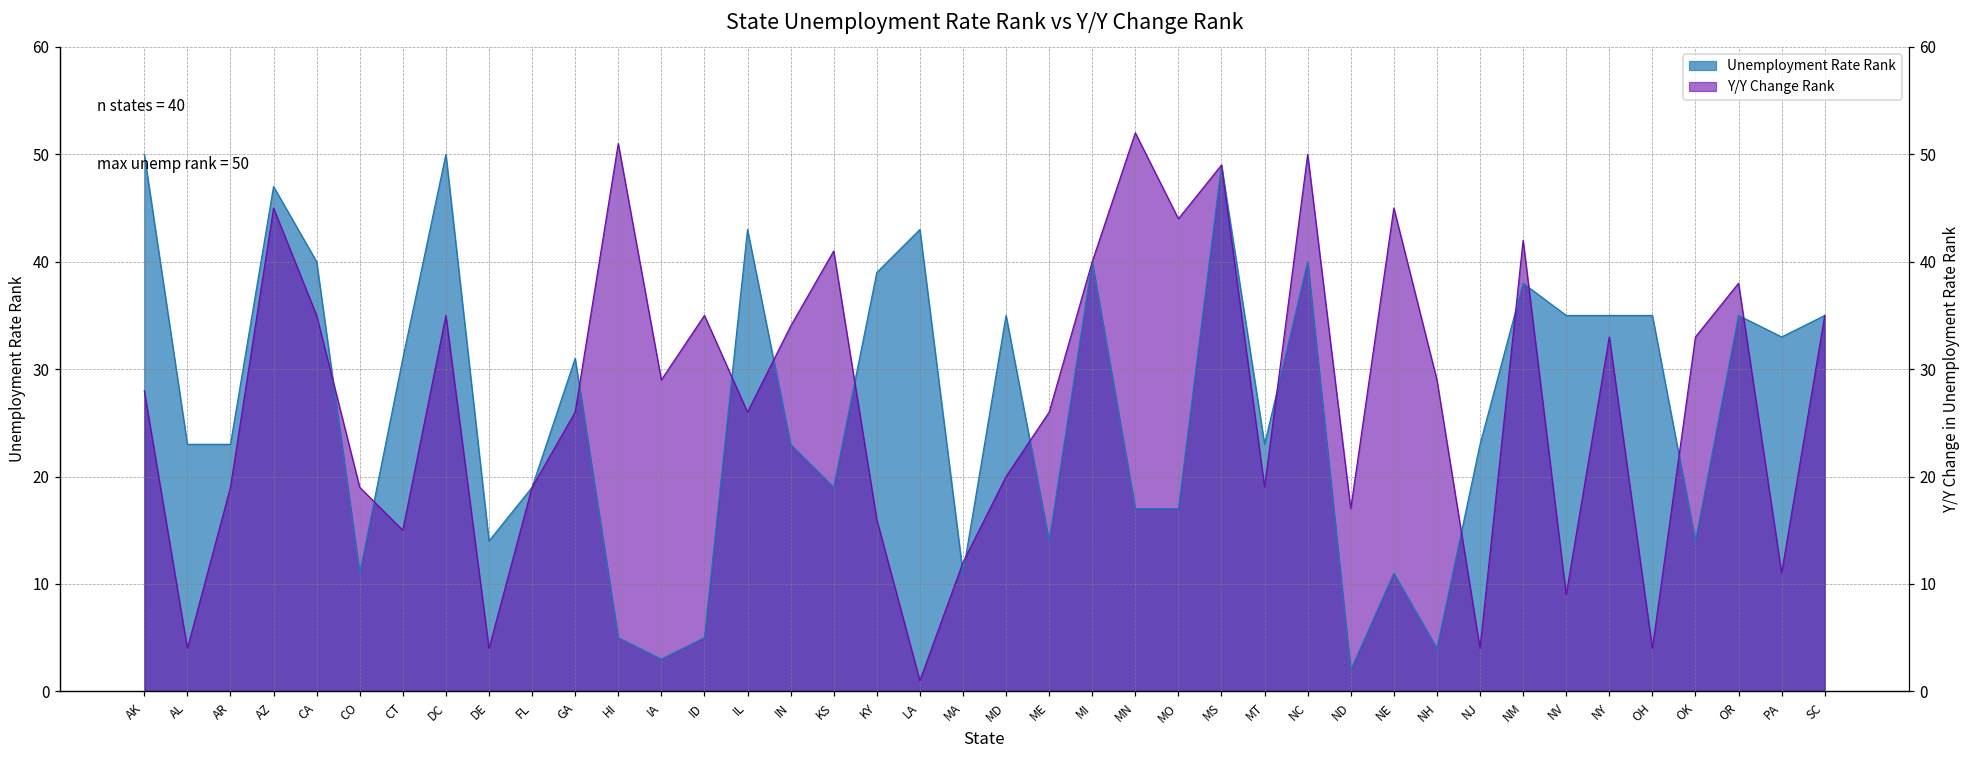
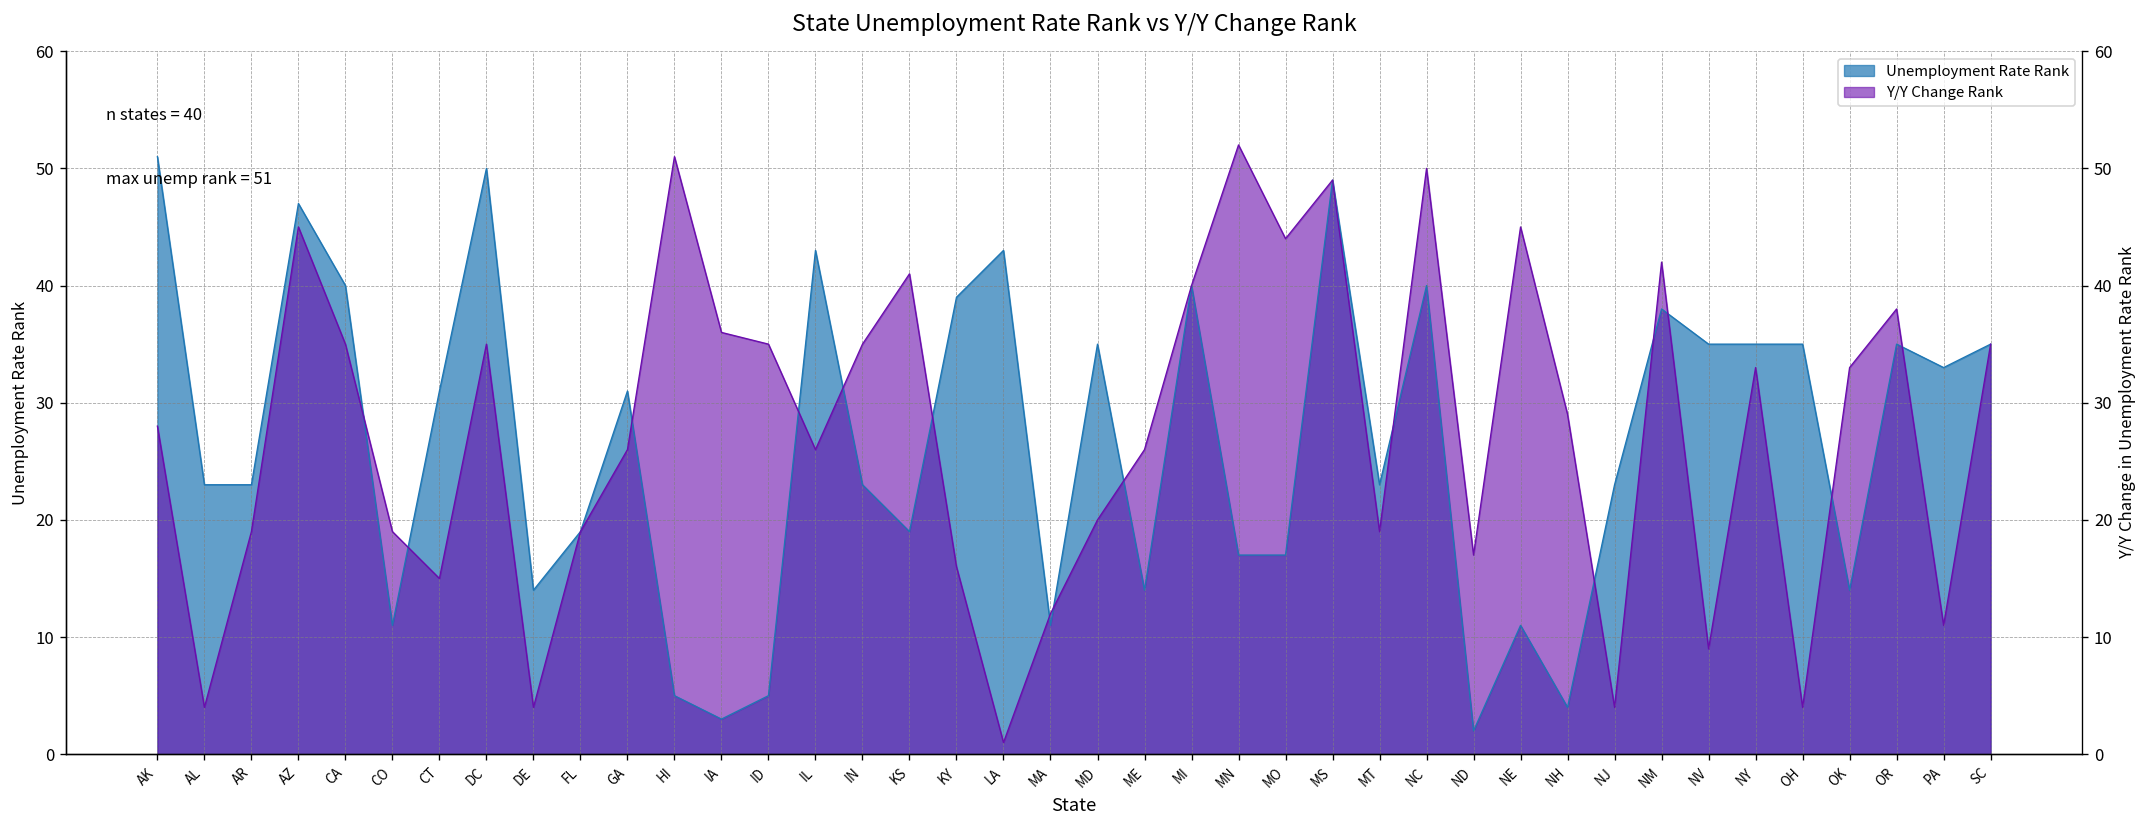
  {
    "Unemployment Rate Rank": {
-     "AK": 50
+     "AK": 51
    },
    "Y/Y Change Rank": {
      "AK": 28,
      "AL": 4,
      "AR": 19,
      "AZ": 45,
      "CA": 35,
      "CO": 19,
      "CT": 15,
      "DC": 35,
      "DE": 4,
      "GA": 26,
      "HI": 51,
-     "IA": 29,
+     "IA": 36,
      "ID": 35,
      "IL": 26,
-     "IN": 34,
+     "IN": 35,
      "KS": 41,
      "KY": 16,
      "LA": 1,
      "MA": 12,
      "MD": 20,
      "ME": 26,
      "MN": 52,
      "MO": 44,
      "MT": 19,
      "NC": 50,
      "ND": 17,
      "NE": 45,
      "NH": 29,
      "NJ": 4,
      "NM": 42,
      "NV": 9,
      "NY": 33,
      "OH": 4,
      "OK": 33,
      "OR": 38,
      "PA": 11
    }
  }
